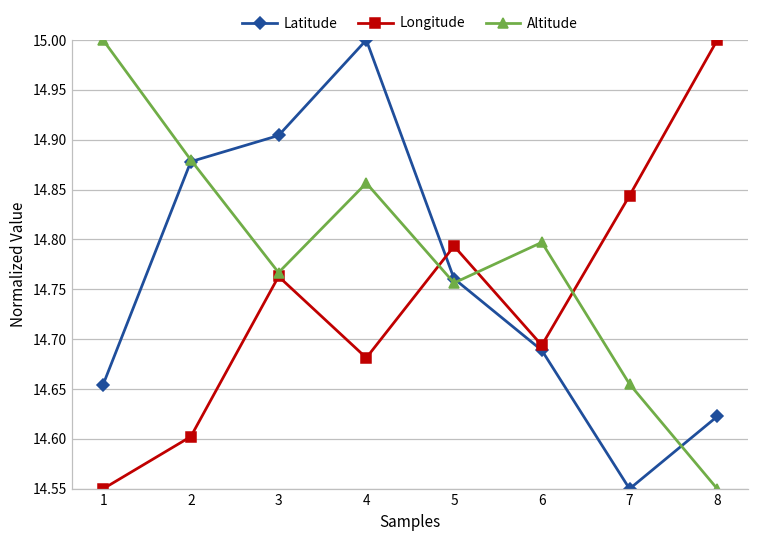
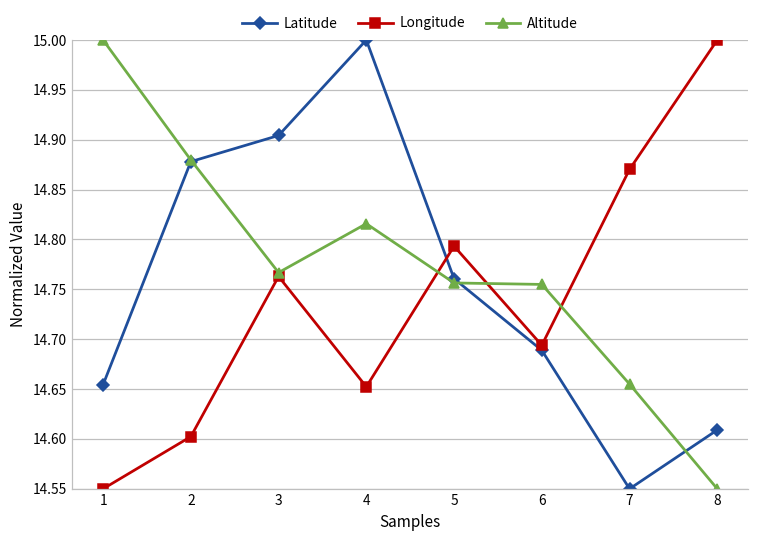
  {
    "Latitude": {
      "1": 14.65,
      "3": 14.90,
      "4": 15.00,
      "5": 14.76,
      "6": 14.69,
      "7": 14.55,
-     "8": 14.62
+     "8": 14.61
    },
    "Longitude": {
      "1": 14.55,
      "2": 14.60,
      "3": 14.76,
-     "4": 14.68,
+     "4": 14.65,
      "5": 14.79,
      "6": 14.69,
-     "7": 14.84,
+     "7": 14.87,
      "8": 15.00
    },
    "Altitude": {
      "1": 15.00,
      "3": 14.77,
-     "4": 14.86,
+     "4": 14.82,
      "5": 14.76,
-     "6": 14.80,
+     "6": 14.75,
      "7": 14.66,
      "8": 14.55
    }
  }
